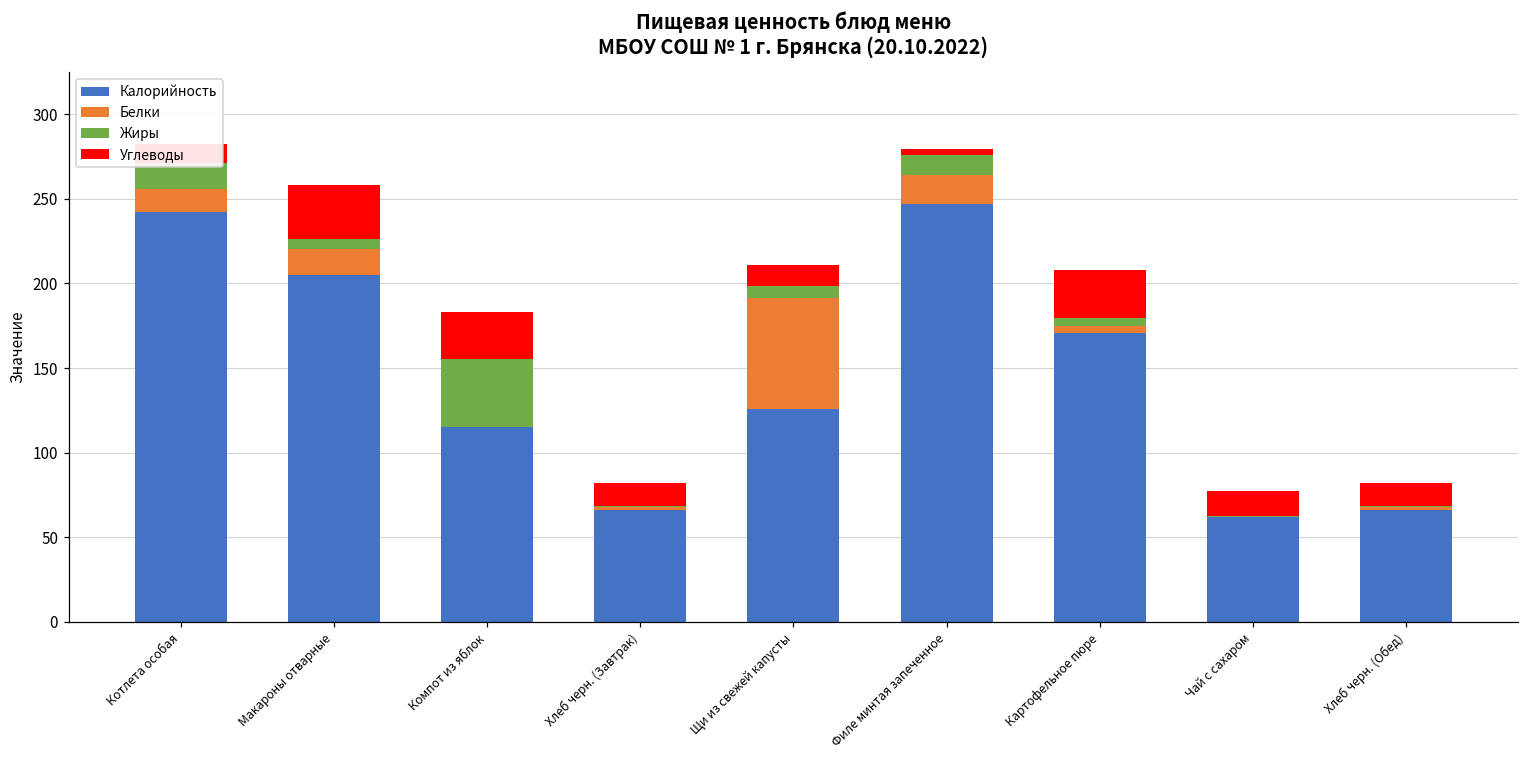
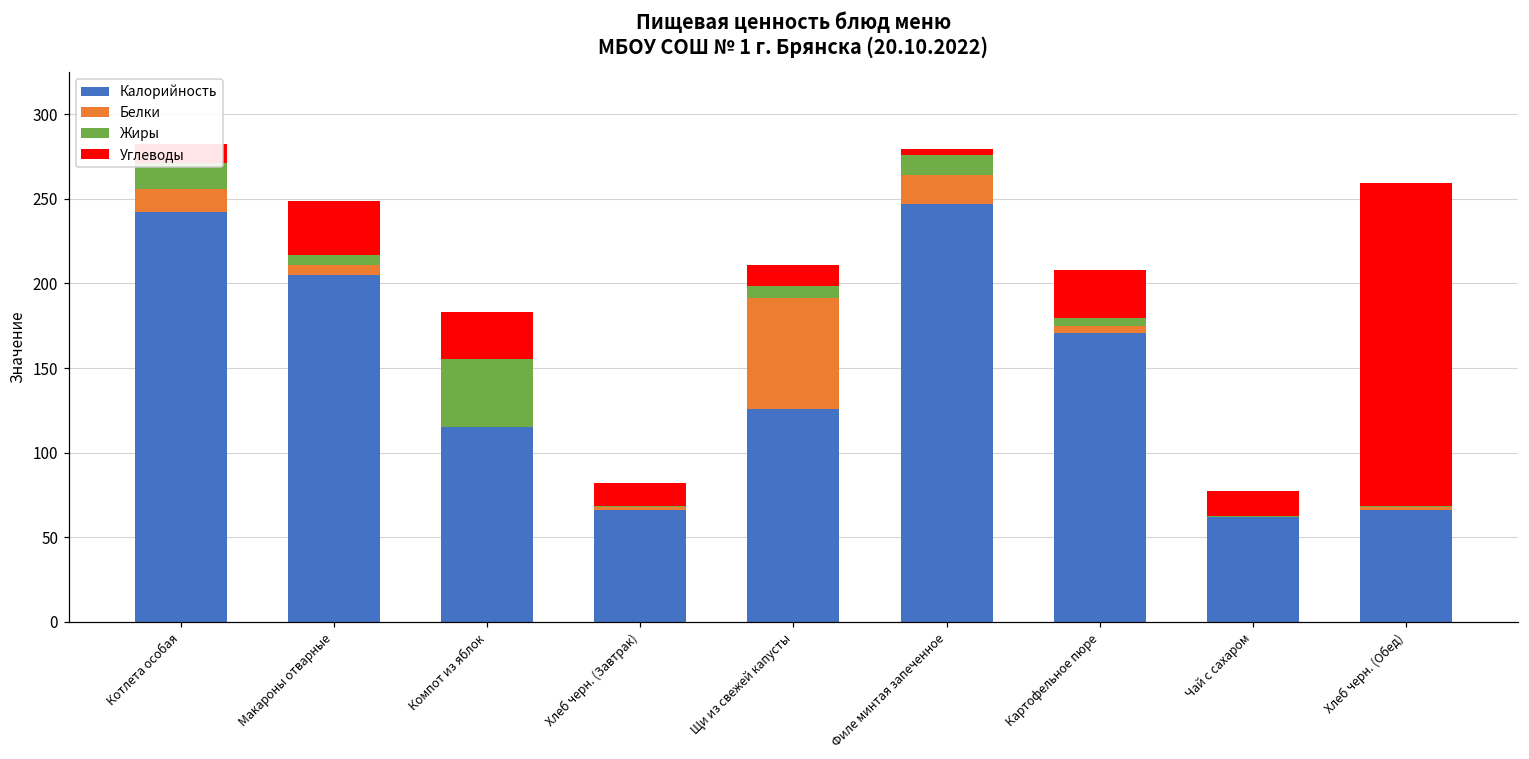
  {
    "Калорийность": {
      "Котлета особая": 242,
      "Макароны отварные": 205,
      "Компот из яблок": 115,
      "Хлеб черн. (Завтрак)": 66,
      "Щи из свежей капусты": 126,
      "Филе минтая запеченное": 247,
      "Картофельное пюре": 171,
      "Чай с сахаром": 62,
      "Хлеб черн. (Обед)": 66
    },
    "Белки": {
      "Котлета особая": 14,
-     "Макароны отварные": 15,
+     "Макароны отварные": 6,
      "Хлеб черн. (Завтрак)": 2,
      "Щи из свежей капусты": 65,
      "Филе минтая запеченное": 17,
      "Картофельное пюре": 4,
      "Хлеб черн. (Обед)": 2
    },
    "Жиры": {
      "Макароны отварные": 6,
      "Компот из яблок": 40,
      "Щи из свежей капусты": 7,
      "Филе минтая запеченное": 12,
      "Картофельное пюре": 4
    },
    "Углеводы": {
      "Макароны отварные": 32,
      "Компот из яблок": 28,
      "Хлеб черн. (Завтрак)": 14,
      "Щи из свежей капусты": 12,
      "Филе минтая запеченное": 3,
      "Картофельное пюре": 29,
      "Чай с сахаром": 15,
-     "Хлеб черн. (Обед)": 14
+     "Хлеб черн. (Обед)": 191
    }
  }
